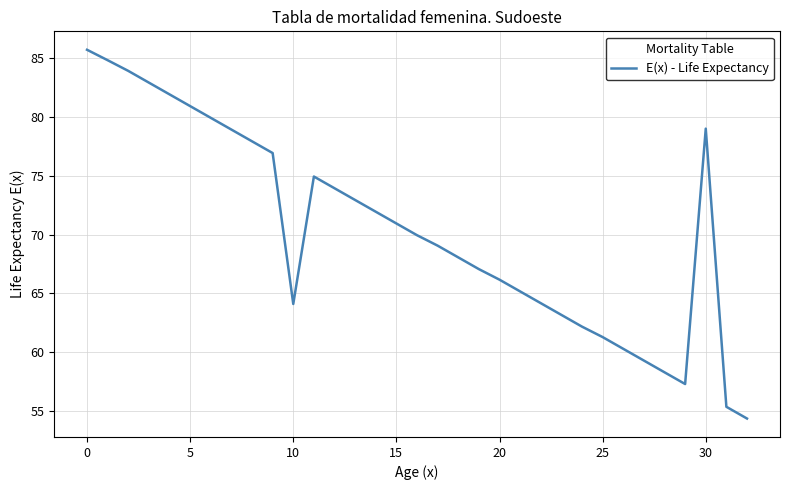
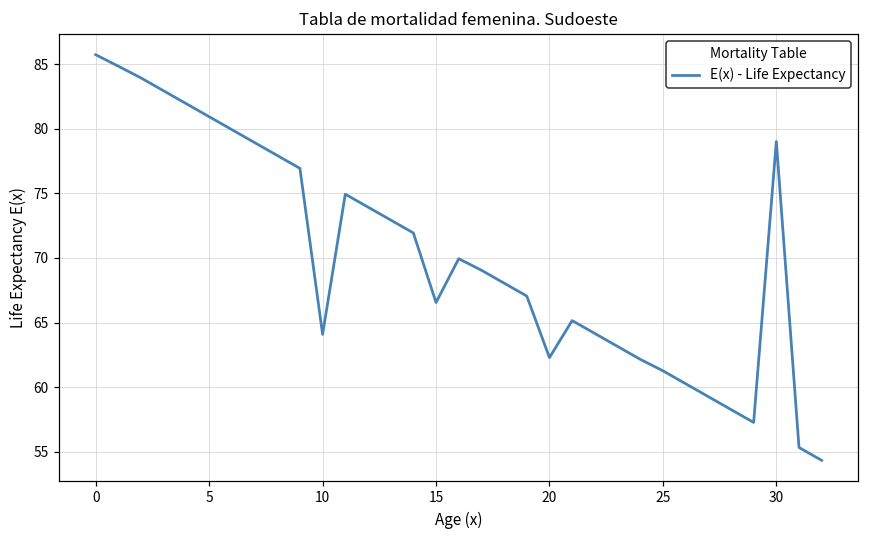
  {
    "0": 85.7,
    "5": 80.9,
    "10": 64.1,
-   "15": 70.9,
-   "20": 66.2,
+   "15": 66.6,
+   "20": 62.3,
    "25": 61.3,
    "30": 79.0
  }
